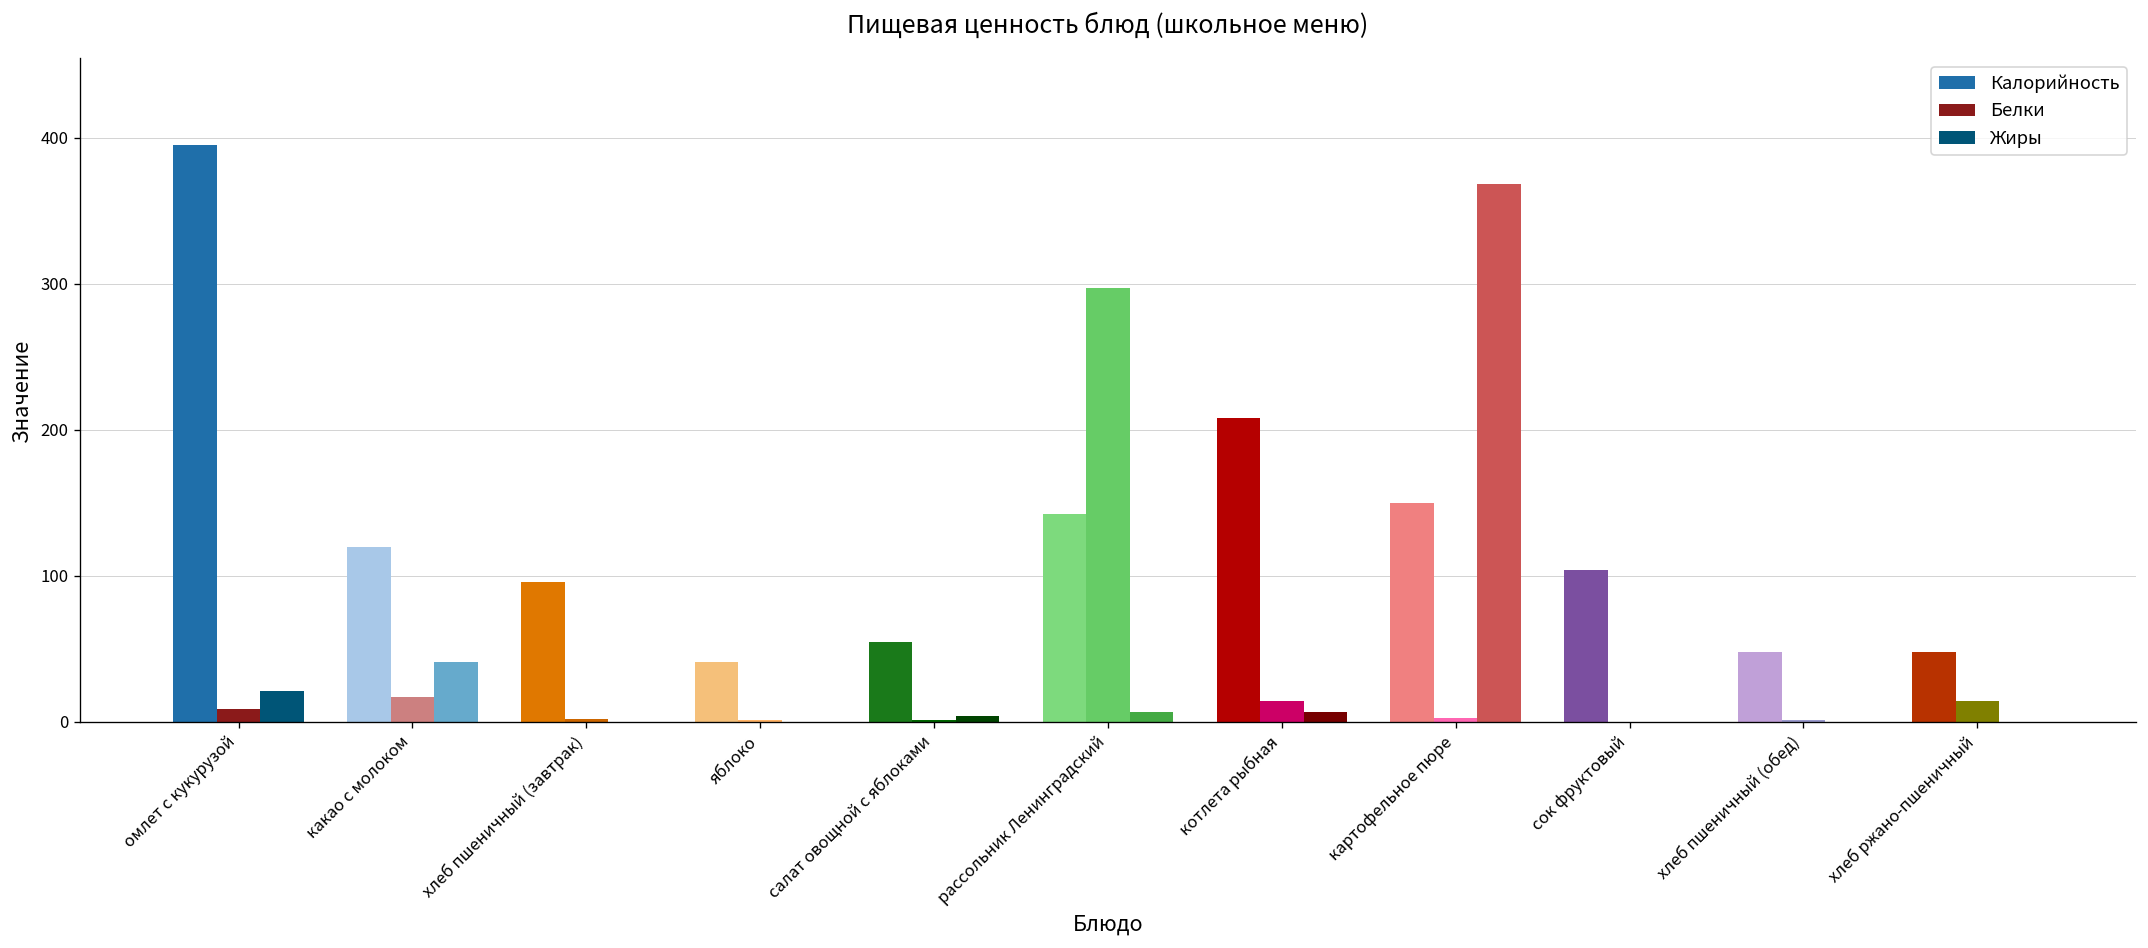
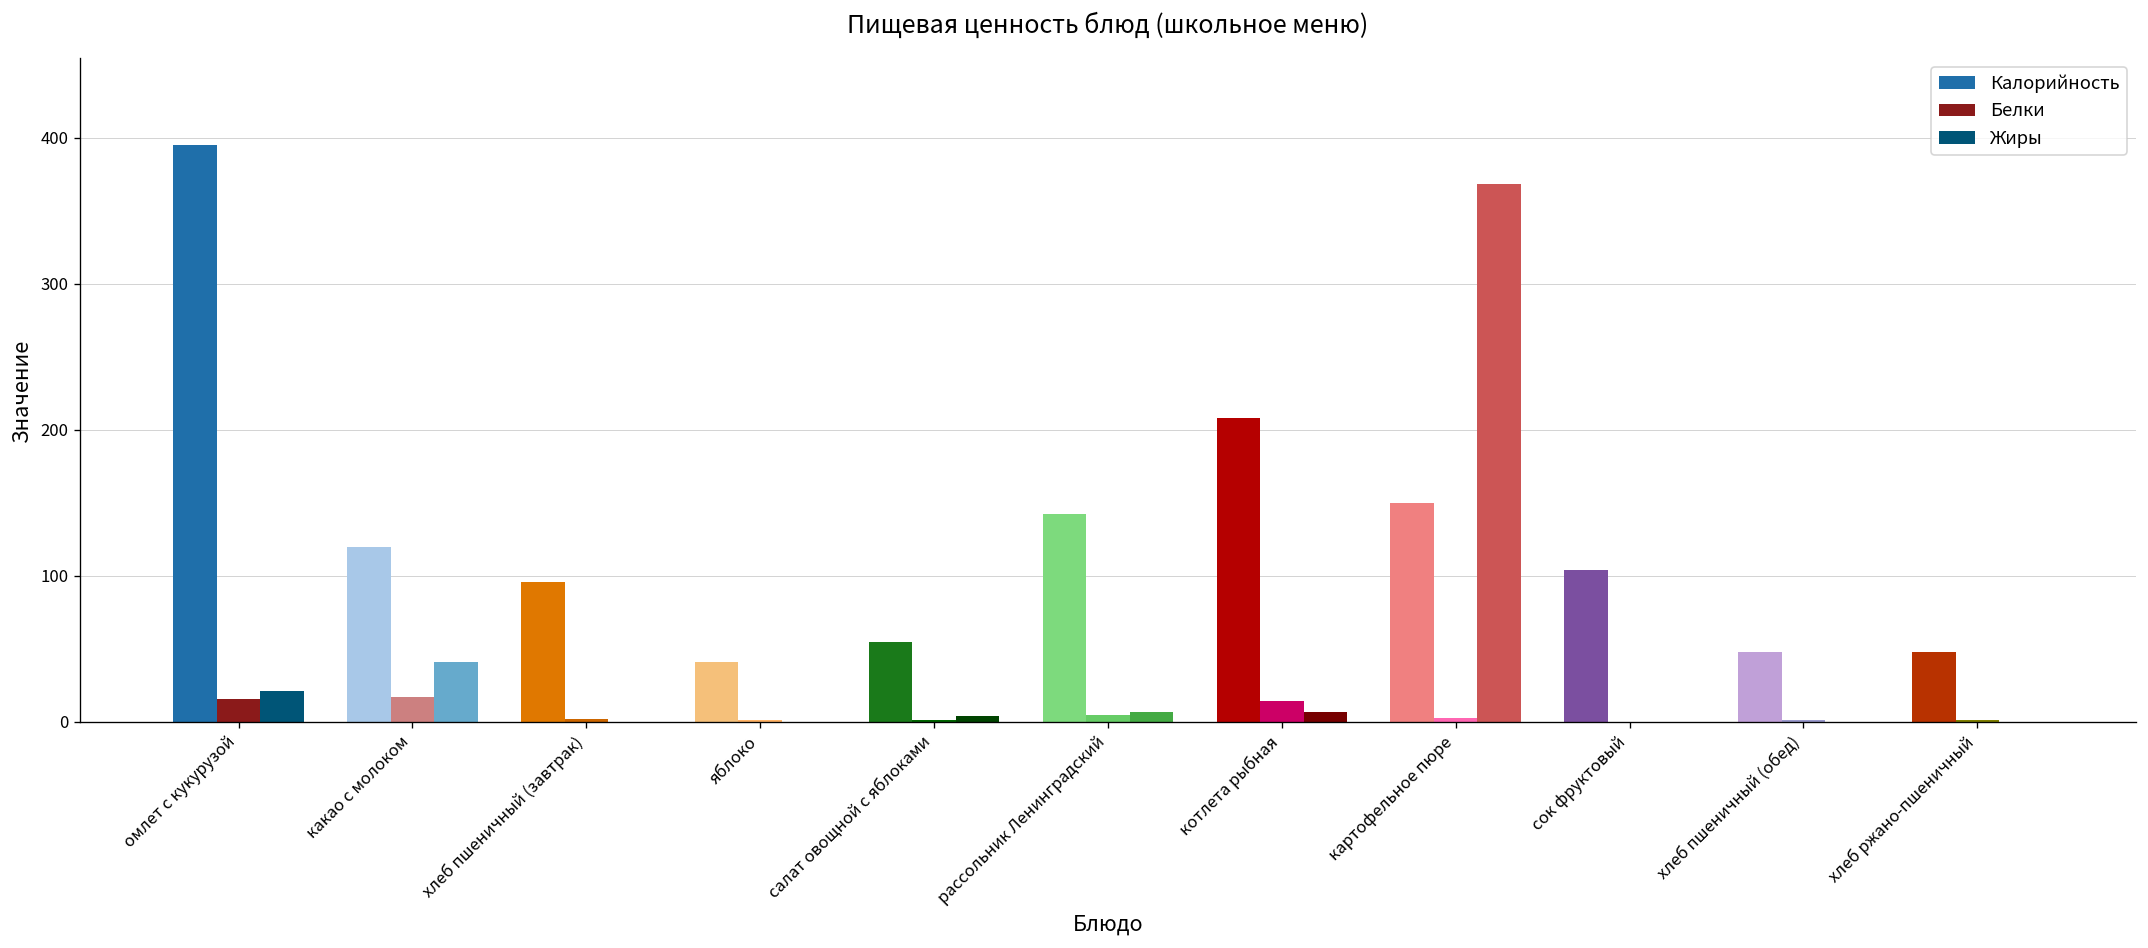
  {
-   "омлет с кукурузой": 9,
+   "омлет с кукурузой": 16,
    "какао с молоком": 17,
-   "рассольник Ленинградский": 297,
+   "рассольник Ленинградский": 5,
    "котлета рыбная": 14,
    "картофельное пюре": 3,
    "сок фруктовый": 0,
-   "хлеб ржано-пшеничный": 14
+   "хлеб ржано-пшеничный": 1
  }
